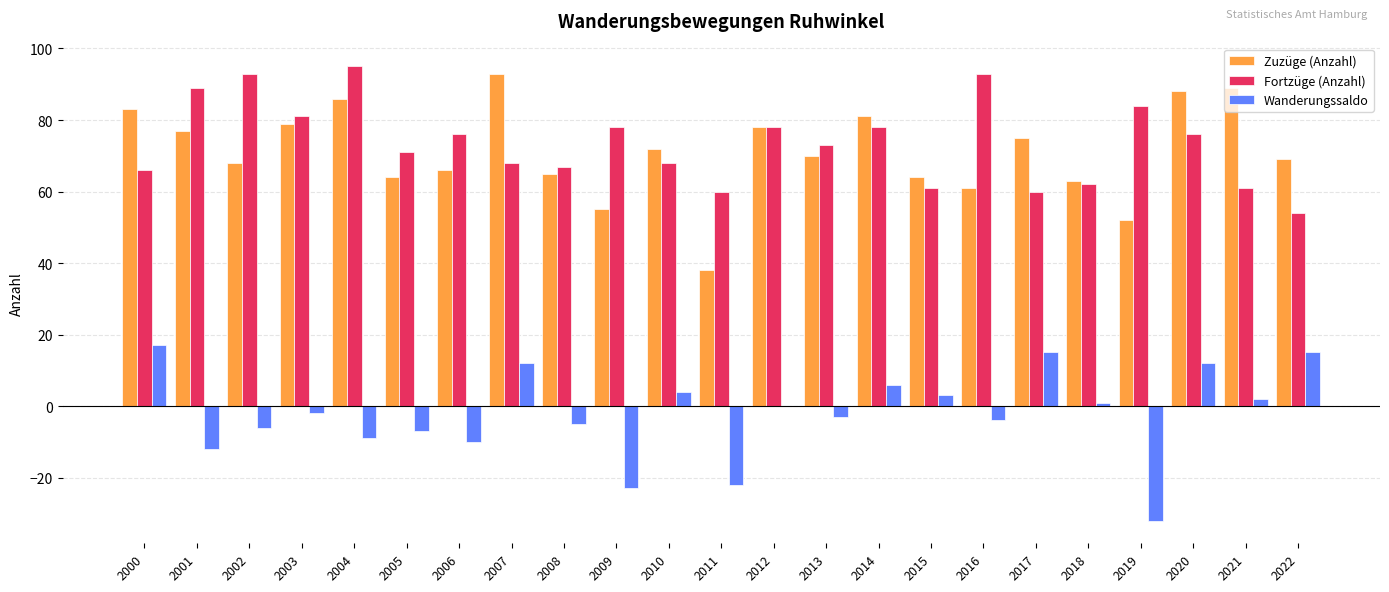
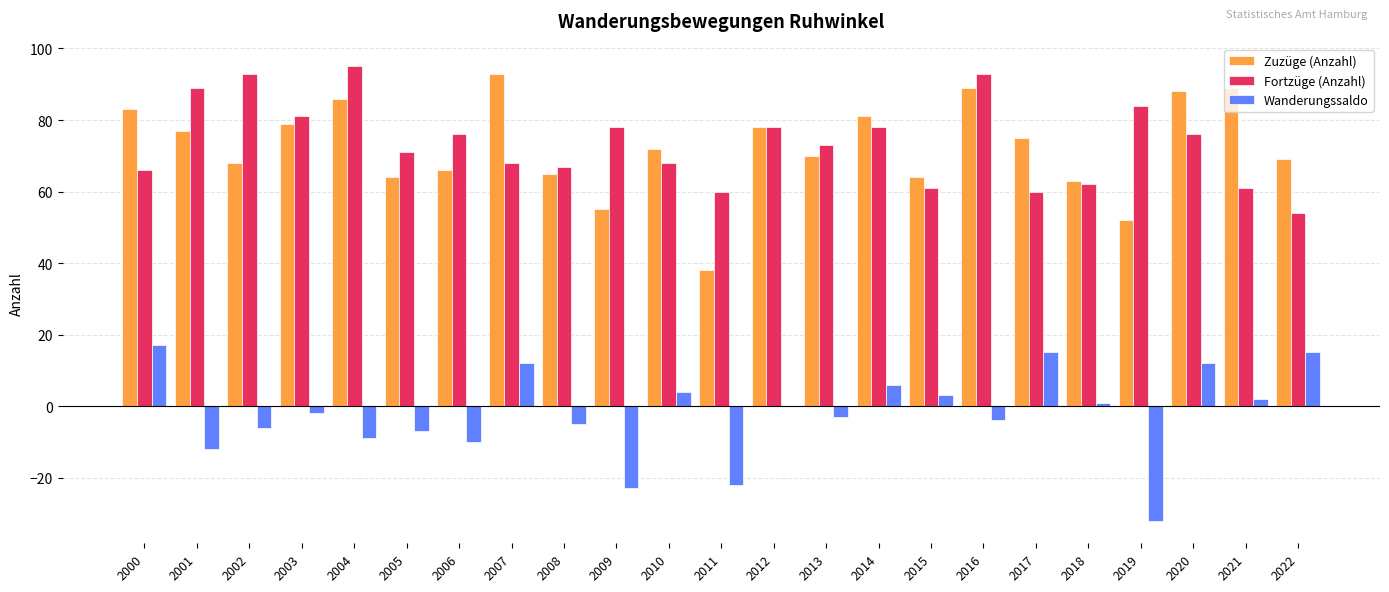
  {
    "Zuzüge (Anzahl)": {
      "2000": 83,
      "2001": 77,
      "2002": 68,
      "2003": 79,
      "2004": 86,
      "2005": 64,
      "2006": 66,
      "2007": 93,
      "2008": 65,
      "2009": 55,
      "2010": 72,
      "2011": 38,
      "2012": 78,
      "2013": 70,
      "2014": 81,
      "2015": 64,
-     "2016": 61,
+     "2016": 89,
      "2017": 75,
      "2018": 63,
      "2019": 52,
      "2020": 88,
      "2022": 69
    },
    "Fortzüge (Anzahl)": {
      "2000": 66,
      "2001": 89,
      "2002": 93,
      "2003": 81,
      "2004": 95,
      "2005": 71,
      "2006": 76,
      "2007": 68,
      "2008": 67,
      "2009": 78,
      "2010": 68,
      "2011": 60,
      "2012": 78,
      "2013": 73,
      "2014": 78,
      "2015": 61,
      "2016": 93,
      "2017": 60,
      "2018": 62,
      "2019": 84,
      "2020": 76,
      "2021": 61,
      "2022": 54
    },
    "Wanderungssaldo": {
      "2000": 17,
      "2001": -12,
      "2002": -6,
      "2003": -2,
      "2004": -9,
      "2005": -7,
      "2006": -10,
      "2007": 12,
      "2008": -5,
      "2009": -23,
      "2010": 4,
      "2011": -22,
      "2012": 0,
      "2013": -3,
      "2014": 6,
      "2015": 3,
      "2016": -4,
      "2017": 15,
      "2018": 1,
      "2019": -32,
      "2020": 12,
      "2021": 2,
      "2022": 15
    }
  }
